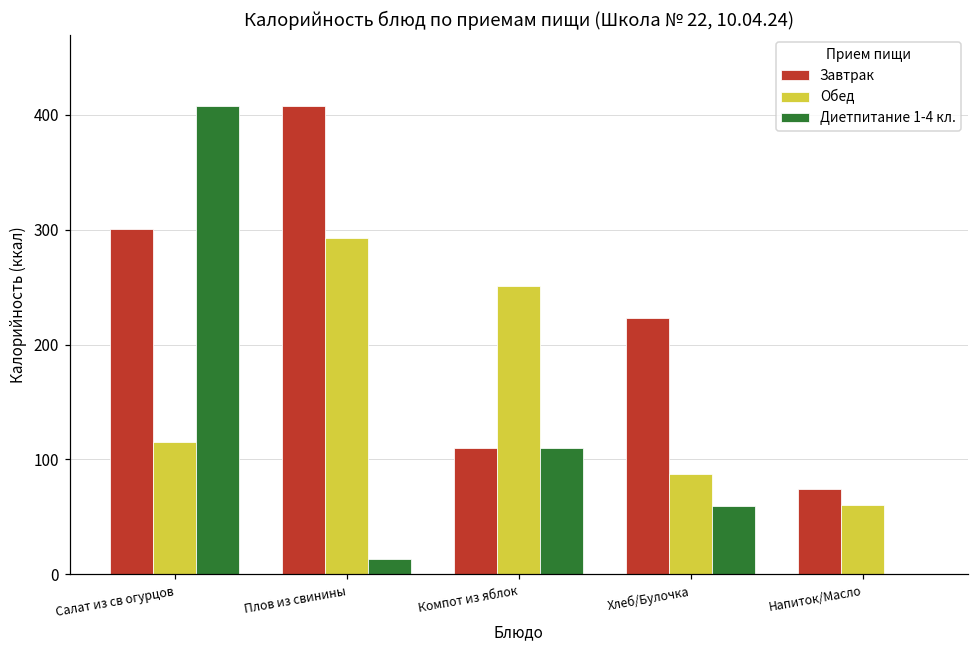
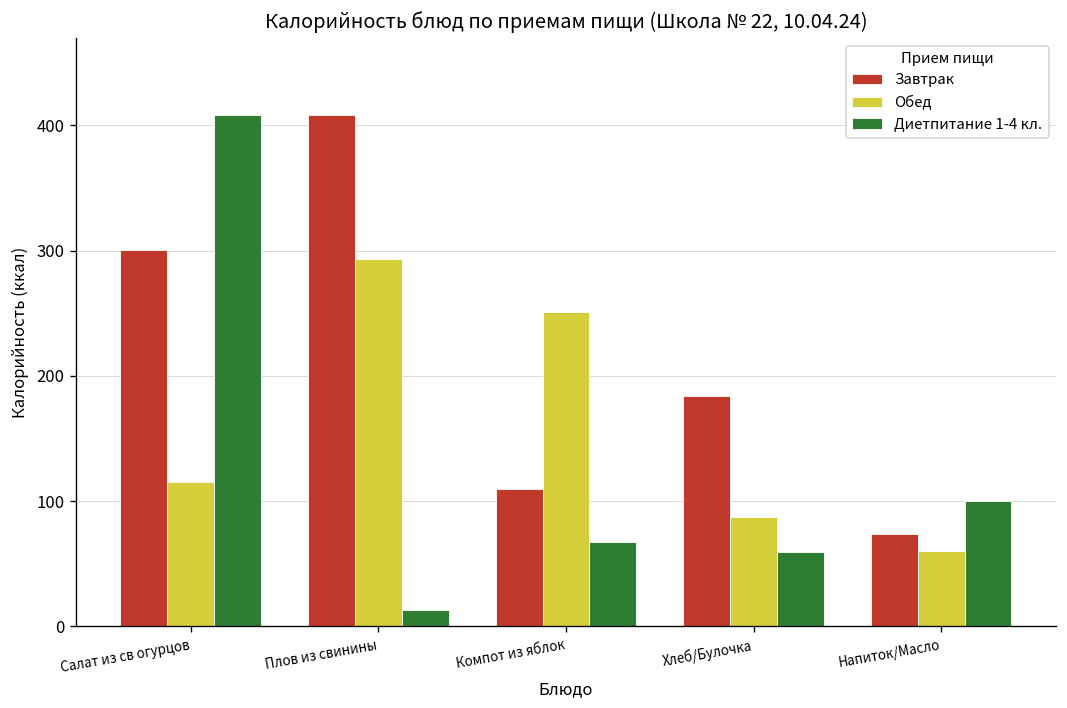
  {
    "Завтрак": {
      "Салат из св огурцов": 300,
      "Плов из свинины": 408,
      "Компот из яблок": 110,
-     "Хлеб/Булочка": 223,
+     "Хлеб/Булочка": 184,
      "Напиток/Масло": 74
    },
    "Обед": {
      "Салат из св огурцов": 115,
      "Плов из свинины": 293,
      "Компот из яблок": 251,
      "Хлеб/Булочка": 87,
      "Напиток/Масло": 60
    },
    "Диетпитание 1-4 кл.": {
      "Салат из св огурцов": 408,
      "Плов из свинины": 13,
-     "Компот из яблок": 110,
+     "Компот из яблок": 68,
      "Хлеб/Булочка": 59,
-     "Напиток/Масло": 0
+     "Напиток/Масло": 100
    }
  }
